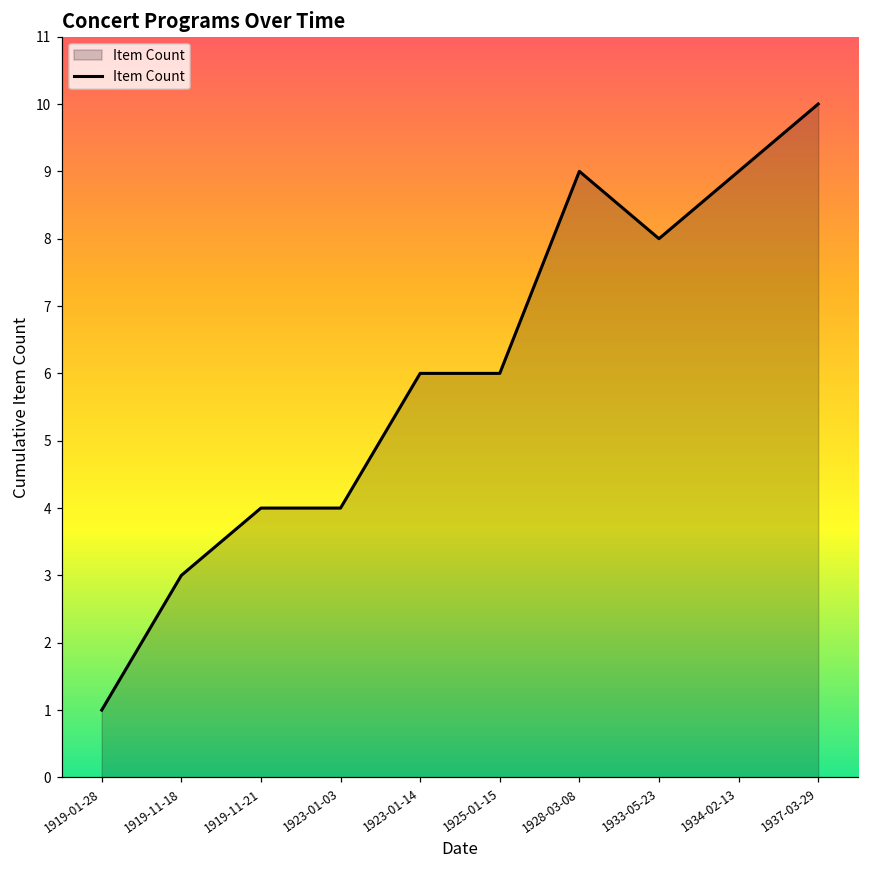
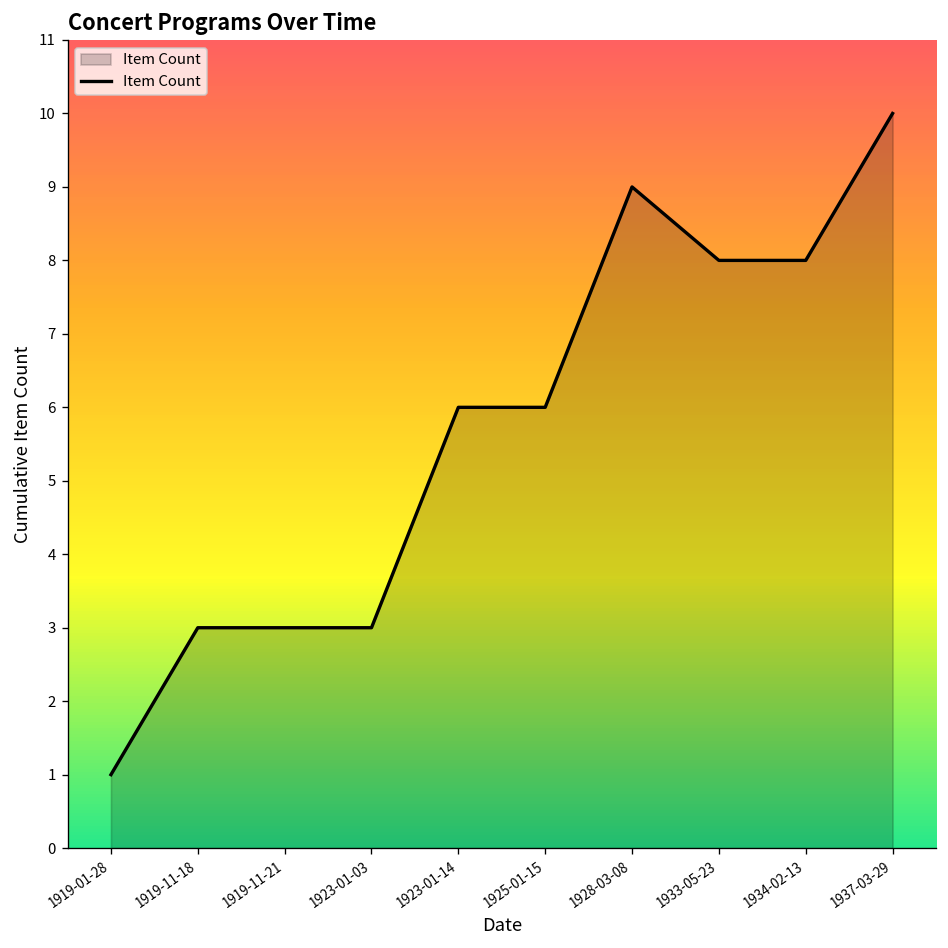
  {
    "1919-01-28": 1,
    "1919-11-18": 3,
-   "1919-11-21": 4,
-   "1923-01-03": 4,
+   "1919-11-21": 3,
+   "1923-01-03": 3,
    "1923-01-14": 6,
    "1925-01-15": 6,
    "1928-03-08": 9,
    "1933-05-23": 8,
-   "1934-02-13": 9,
+   "1934-02-13": 8,
    "1937-03-29": 10
  }
